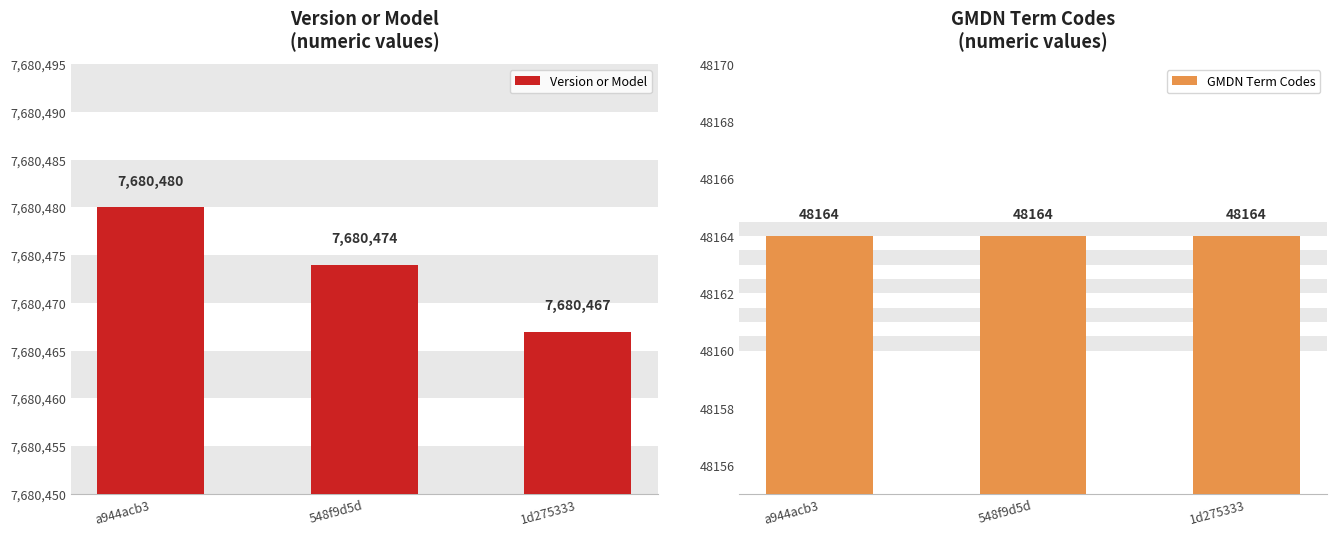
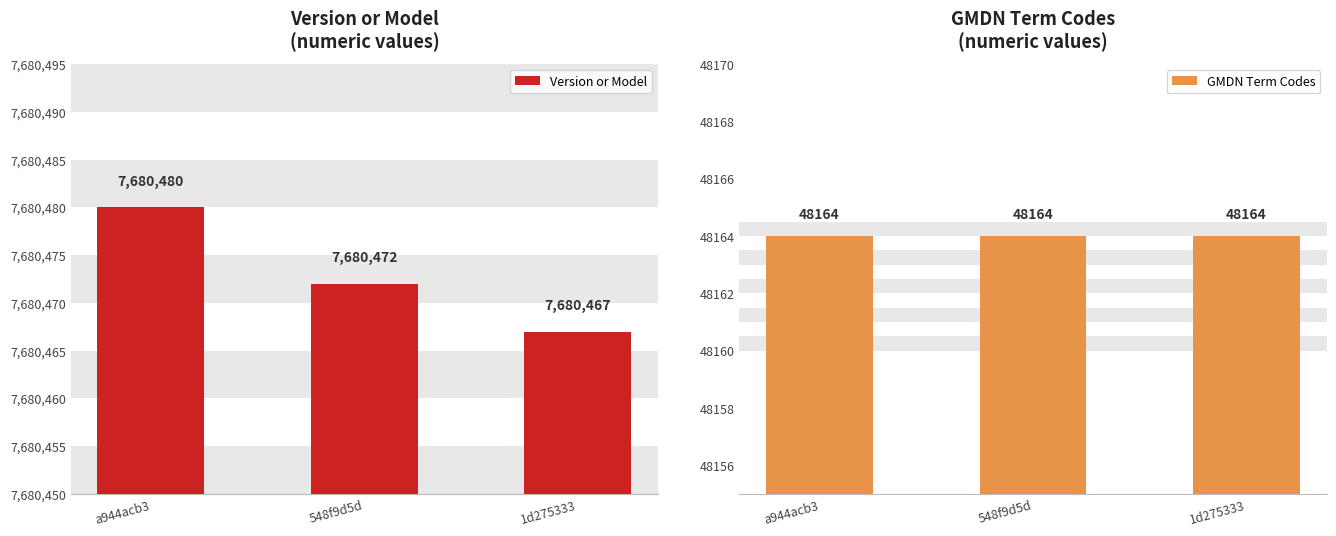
  {
    "Version or Model (numeric values)": {
      "a944acb3": "7,680,480",
-     "548f9d5d": "7,680,474",
+     "548f9d5d": "7,680,472",
      "1d275333": "7,680,467"
    },
    "GMDN Term Codes (numeric values)": {
      "a944acb3": "48164",
      "548f9d5d": "48164",
      "1d275333": "48164"
    }
  }
